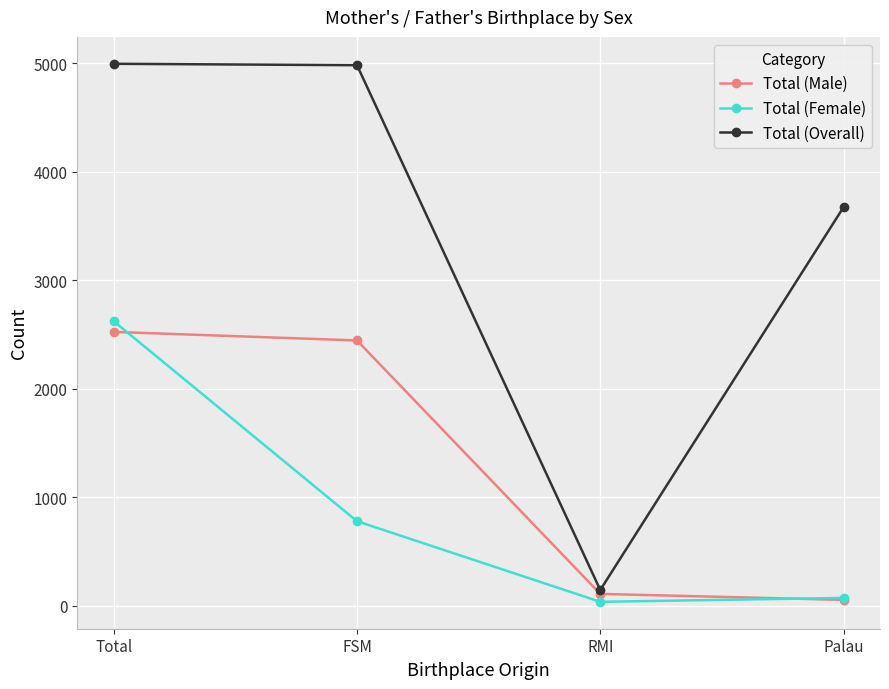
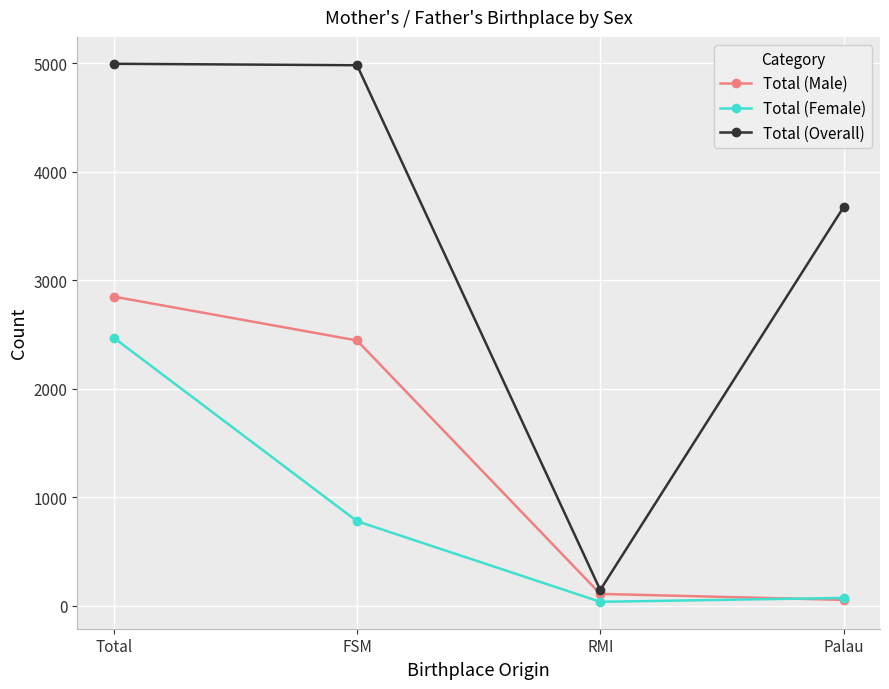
  {
    "Total (Male)": {
-     "Total": 2530,
+     "Total": 2850,
      "FSM": 2450,
      "RMI": 110
    },
    "Total (Female)": {
-     "Total": 2620,
+     "Total": 2470,
      "FSM": 780,
      "RMI": 40
    },
    "Total (Overall)": {
      "Total": 5000,
      "FSM": 4980,
      "RMI": 150,
      "Palau": 3670
    }
  }
